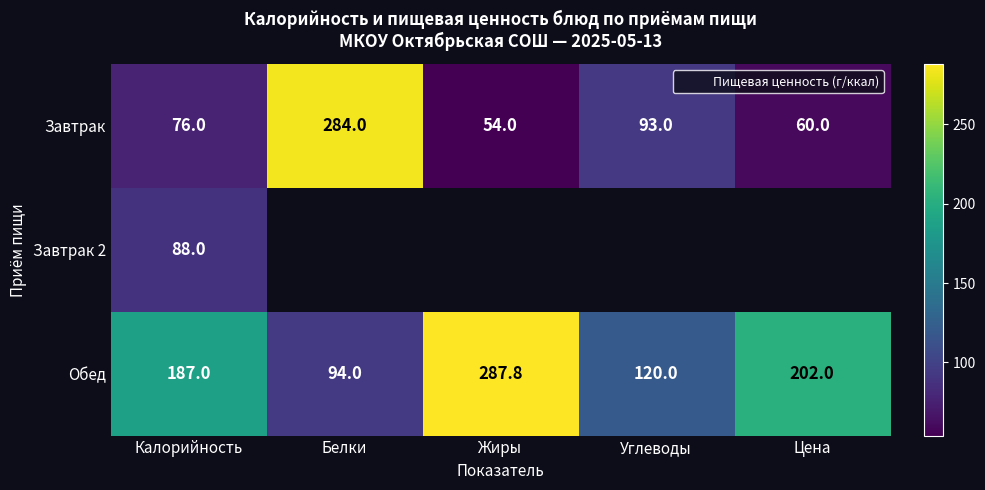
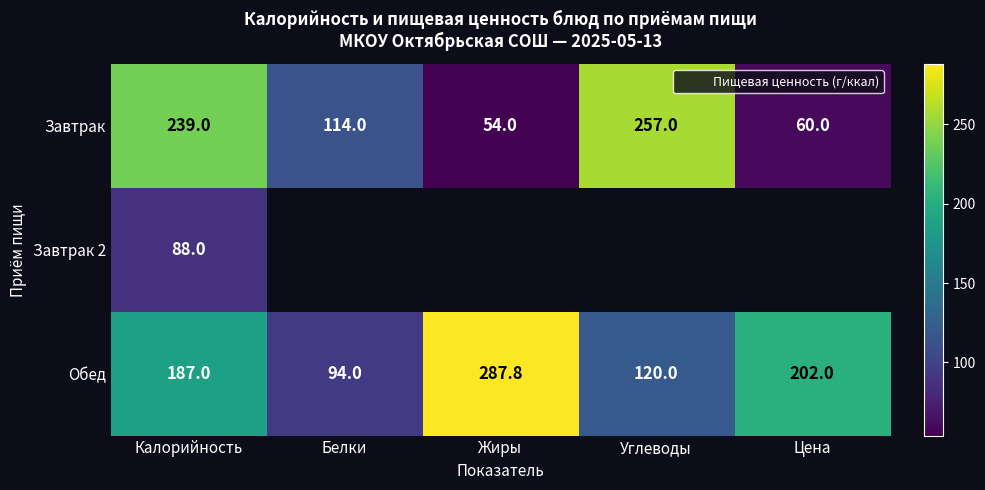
  {
    "Завтрак": {
-     "Калорийность": 76.0,
-     "Белки": 284.0,
+     "Калорийность": 239.0,
+     "Белки": 114.0,
      "Жиры": 54.0,
-     "Углеводы": 93.0,
+     "Углеводы": 257.0,
      "Цена": 60.0
    },
    "Завтрак 2": {
      "Калорийность": 88.0
    },
    "Обед": {
      "Калорийность": 187.0,
      "Белки": 94.0,
      "Жиры": 287.8,
      "Углеводы": 120.0,
      "Цена": 202.0
    }
  }
